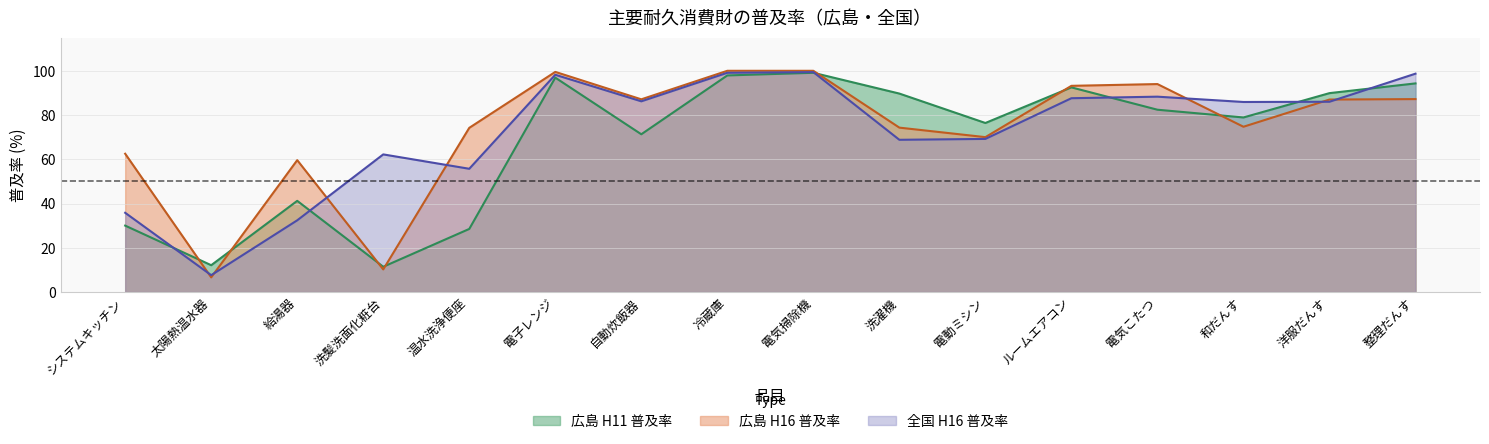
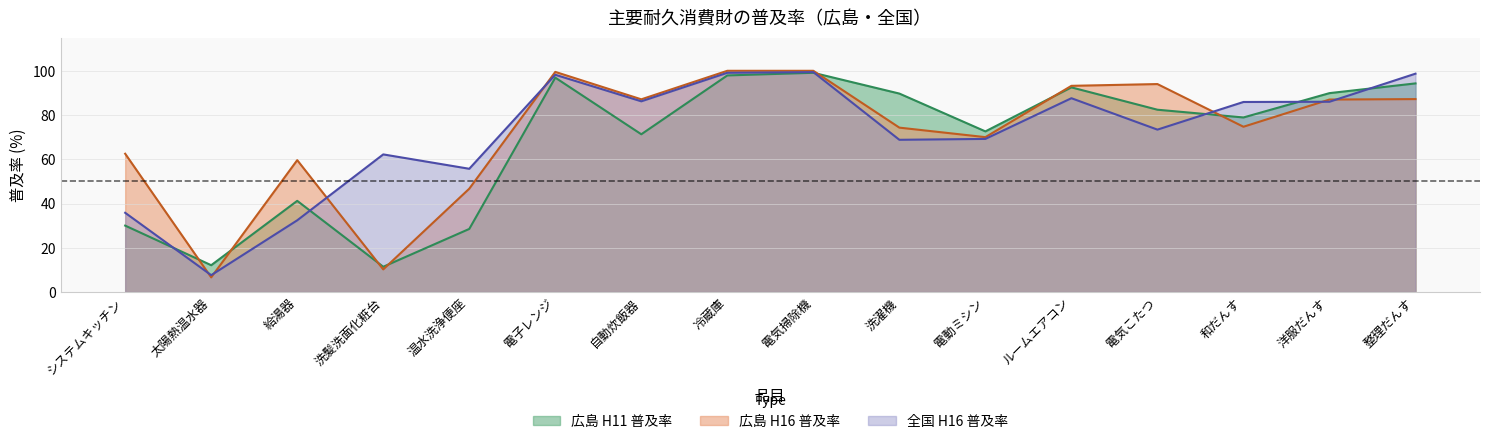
  {
    "広島 H11 普及率": {
      "システムキッチン": 30,
      "太陽熱温水器": 12,
      "給湯器": 41,
      "洗髪洗面化粧台": 11,
      "温水洗浄便座": 29,
      "電子レンジ": 97,
      "自動炊飯器": 71,
      "冷蔵庫": 98,
      "洗濯機": 90,
-     "電動ミシン": 76,
+     "電動ミシン": 73,
      "電気こたつ": 82,
      "和だんす": 79,
      "洋服だんす": 90,
      "整理だんす": 94
    },
    "広島 H16 普及率": {
      "システムキッチン": 63,
      "給湯器": 60,
      "洗髪洗面化粧台": 10,
-     "温水洗浄便座": 74,
+     "温水洗浄便座": 47,
      "電子レンジ": 100,
      "洗濯機": 74,
      "電気こたつ": 94,
      "和だんす": 75,
      "整理だんす": 87
    },
    "全国 H16 普及率": {
      "システムキッチン": 36,
      "給湯器": 32,
      "洗髪洗面化粧台": 62,
      "温水洗浄便座": 56,
      "電子レンジ": 98,
      "洗濯機": 69,
      "ルームエアコン": 88,
-     "電気こたつ": 88,
+     "電気こたつ": 73,
      "和だんす": 86,
      "整理だんす": 99
    }
  }
